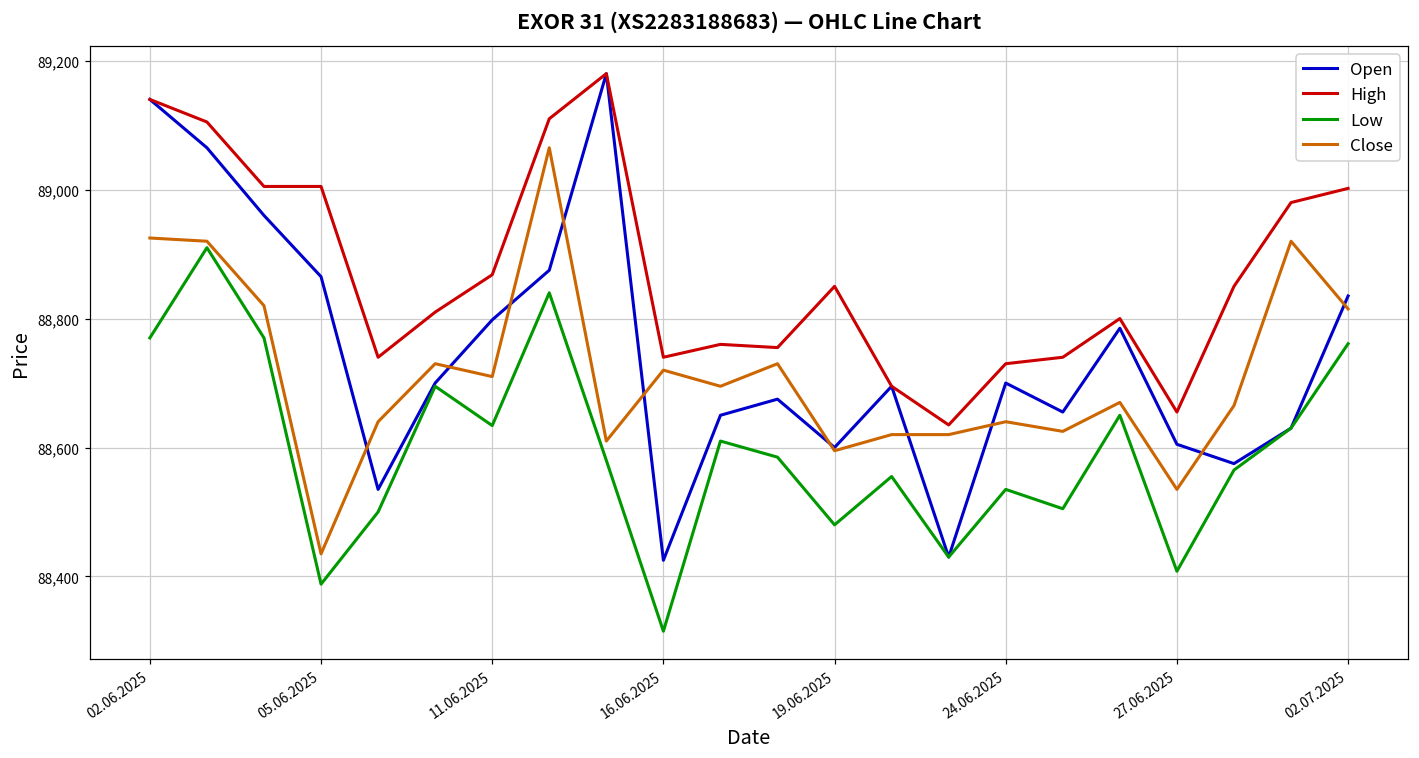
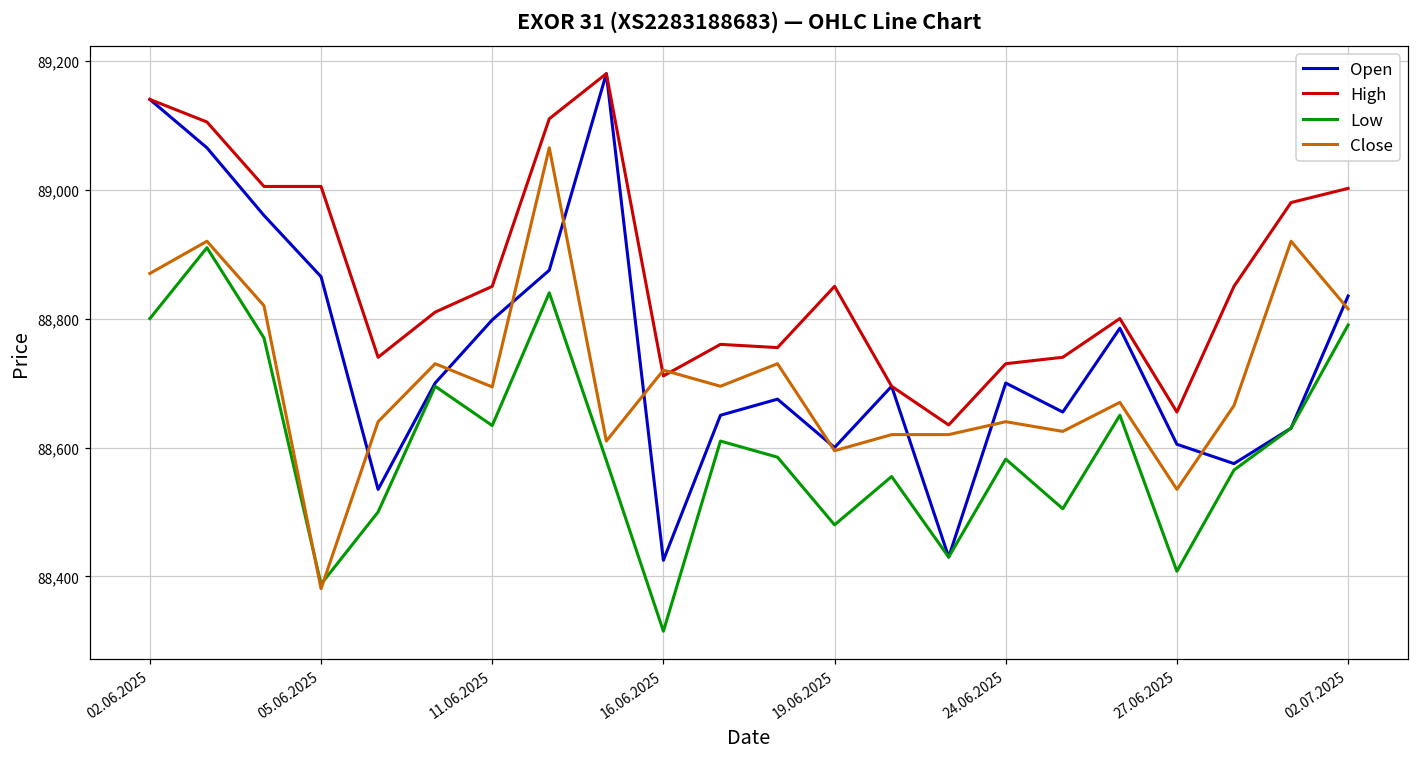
  {
    "Open": {
      "05.06.2025": "88,870",
      "11.06.2025": "88,800",
      "16.06.2025": "88,430",
      "19.06.2025": "88,600",
      "24.06.2025": "88,700",
      "27.06.2025": "88,610",
      "02.07.2025": "88,840"
    },
    "High": {
      "05.06.2025": "89,010",
-     "11.06.2025": "88,870",
-     "16.06.2025": "88,740",
+     "11.06.2025": "88,850",
+     "16.06.2025": "88,710",
      "19.06.2025": "88,850",
      "24.06.2025": "88,730",
      "27.06.2025": "88,660",
      "02.07.2025": "89,000"
    },
    "Low": {
-     "02.06.2025": "88,770",
+     "02.06.2025": "88,800",
      "05.06.2025": "88,390",
      "11.06.2025": "88,630",
      "16.06.2025": "88,320",
      "19.06.2025": "88,480",
-     "24.06.2025": "88,540",
+     "24.06.2025": "88,580",
      "27.06.2025": "88,410",
-     "02.07.2025": "88,760"
+     "02.07.2025": "88,790"
    },
    "Close": {
-     "02.06.2025": "88,930",
-     "05.06.2025": "88,440",
-     "11.06.2025": "88,710",
+     "02.06.2025": "88,870",
+     "05.06.2025": "88,380",
+     "11.06.2025": "88,690",
      "16.06.2025": "88,720",
      "19.06.2025": "88,600",
      "24.06.2025": "88,640",
      "27.06.2025": "88,540",
      "02.07.2025": "88,820"
    }
  }
